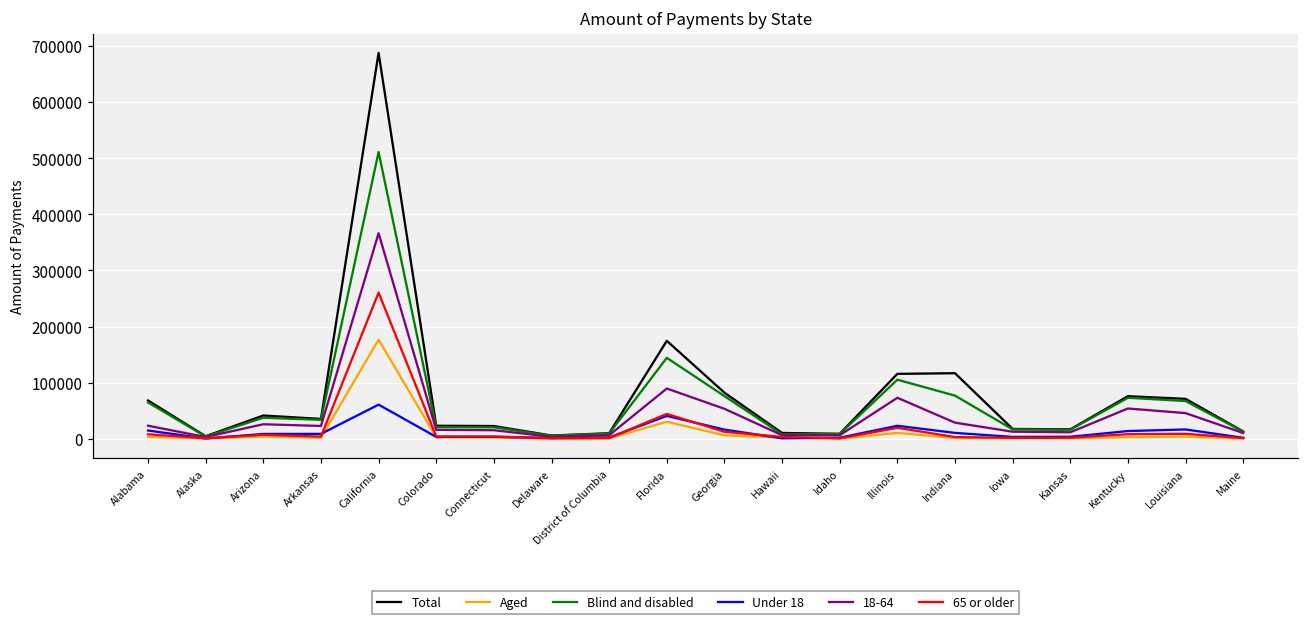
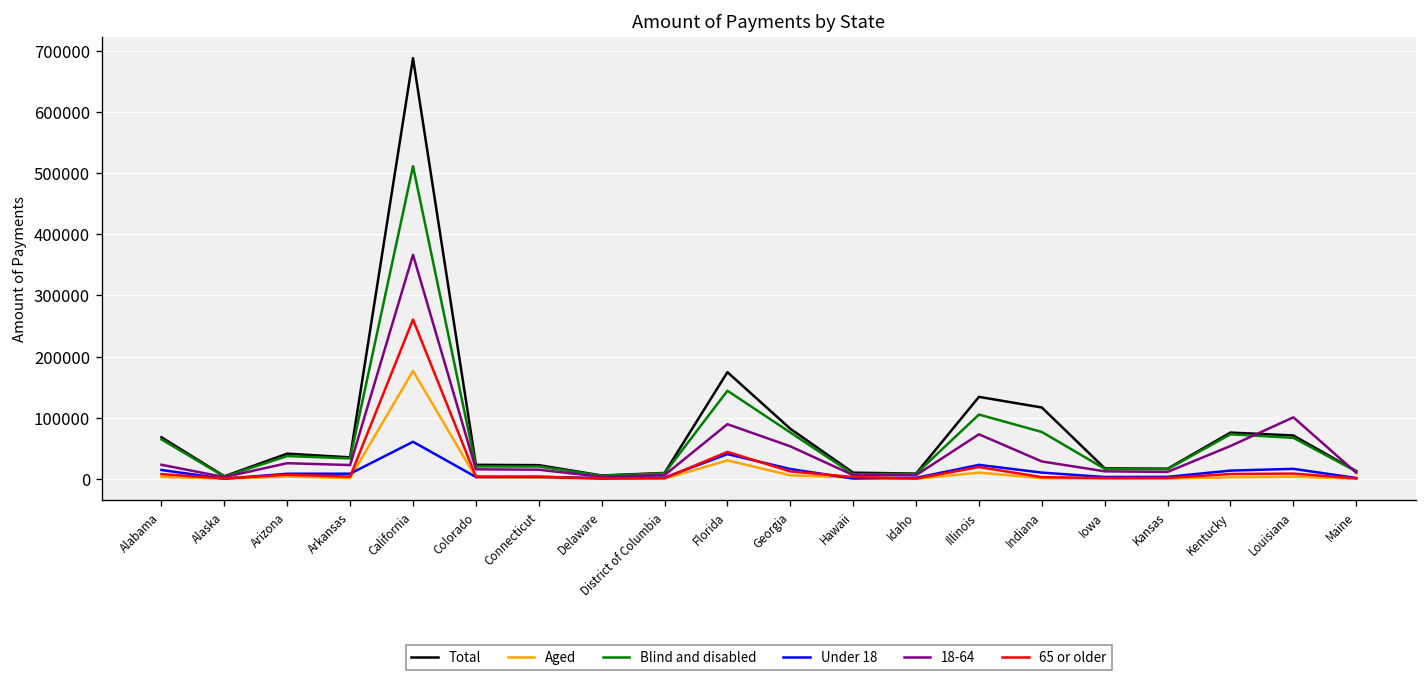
  {
    "Total": {
      "California": 690000,
      "Florida": 170000,
      "Georgia": 80000,
-     "Illinois": 120000,
+     "Illinois": 130000,
      "Indiana": 120000
    },
    "Aged": {
      "California": 180000,
      "Florida": 30000,
      "Georgia": 10000,
      "Illinois": 10000,
      "Kentucky": 0
    },
    "Blind and disabled": {
      "California": 510000,
      "Florida": 140000,
      "Georgia": 80000,
      "Illinois": 110000,
      "Indiana": 80000
    },
    "Under 18": {
      "Alabama": 10000,
      "California": 60000,
      "Indiana": 10000,
      "Kentucky": 10000,
      "Louisiana": 20000
    },
    "18-64": {
      "Alabama": 20000,
      "Arizona": 30000,
      "Arkansas": 20000,
      "California": 370000,
      "Connecticut": 20000,
      "Florida": 90000,
      "Georgia": 50000,
      "Illinois": 70000,
      "Indiana": 30000,
      "Kentucky": 50000,
-     "Louisiana": 50000
+     "Louisiana": 100000
    },
    "65 or older": {
      "California": 260000,
      "Kentucky": 10000
    }
  }
